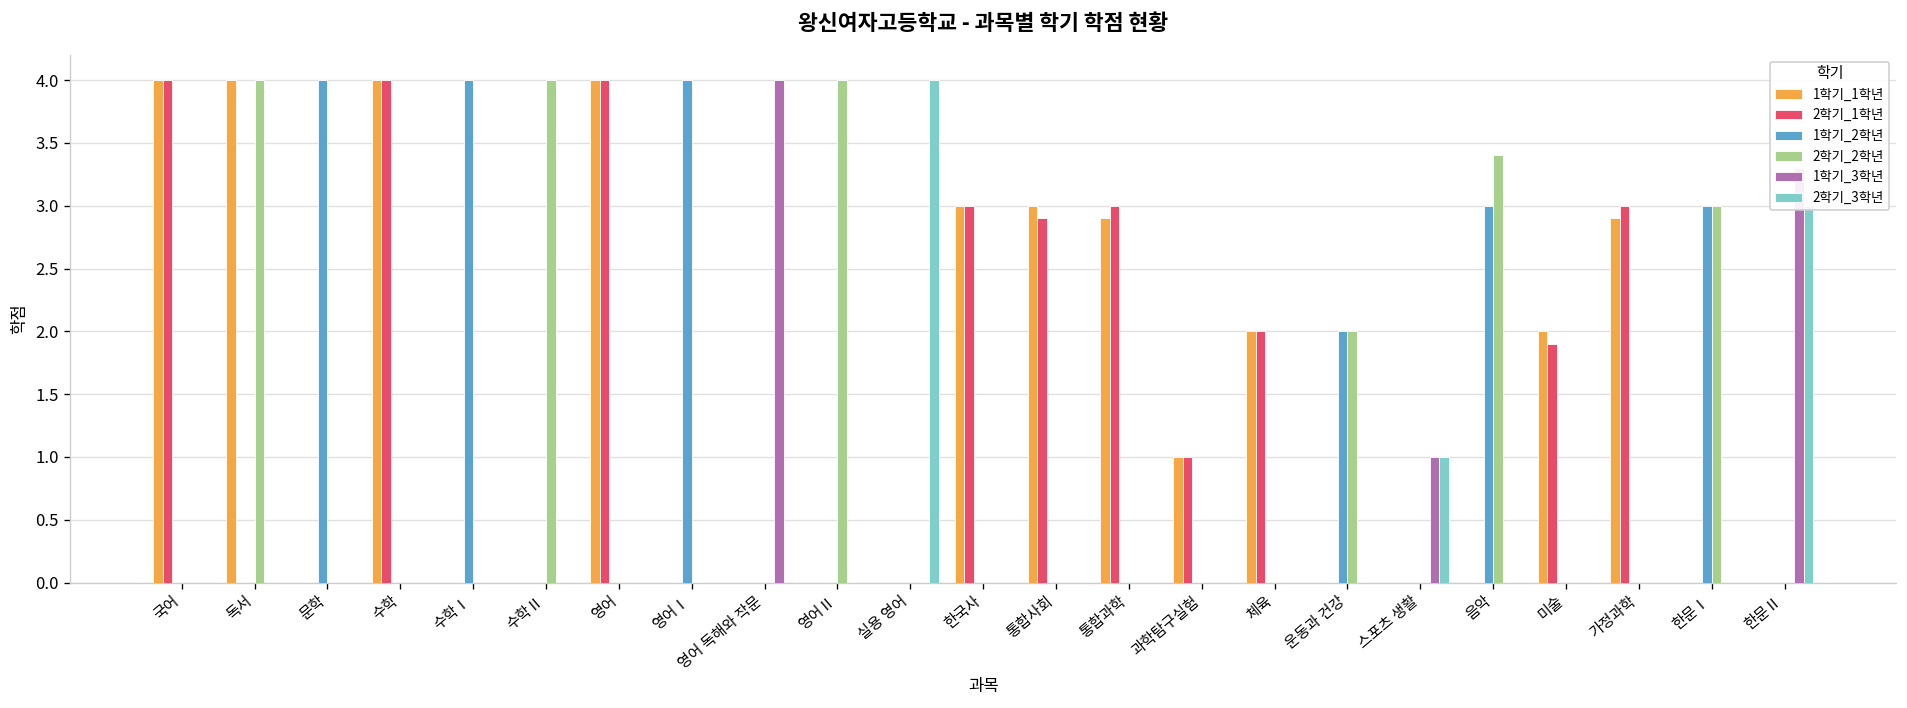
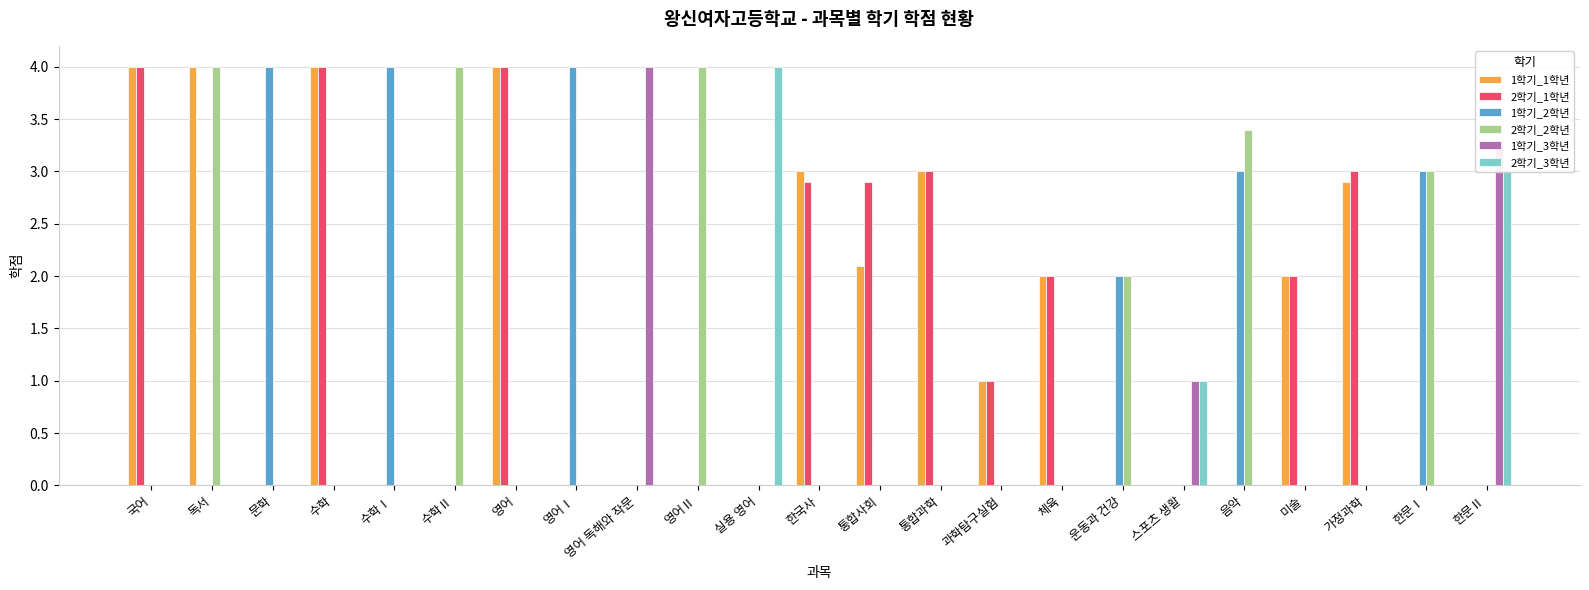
  {
    "1학기_1학년": {
      "국어": 4.0,
      "독서": 4.0,
      "문학": 0.0,
      "수학": 4.0,
      "수학Ⅰ": 0.0,
      "수학Ⅱ": 0.0,
      "영어": 4.0,
      "영어Ⅰ": 0.0,
      "영어 독해와 작문": 0.0,
      "영어Ⅱ": 0.0,
      "실용 영어": 0.0,
      "한국사": 3.0,
-     "통합사회": 3.0,
-     "통합과학": 2.9,
+     "통합사회": 2.1,
+     "통합과학": 3.0,
      "과학탐구실험": 1.0,
      "체육": 2.0,
      "운동과 건강": 0.0,
      "스포츠 생활": 0.0,
      "음악": 0.0,
      "미술": 2.0,
      "가정과학": 2.9,
      "한문Ⅰ": 0.0,
      "한문Ⅱ": 0.0
    },
    "2학기_1학년": {
      "국어": 4.0,
      "독서": 0.0,
      "문학": 0.0,
      "수학": 4.0,
      "수학Ⅰ": 0.0,
      "수학Ⅱ": 0.0,
      "영어": 4.0,
      "영어Ⅰ": 0.0,
      "영어 독해와 작문": 0.0,
      "영어Ⅱ": 0.0,
      "실용 영어": 0.0,
-     "한국사": 3.0,
+     "한국사": 2.9,
      "통합사회": 2.9,
      "통합과학": 3.0,
      "과학탐구실험": 1.0,
      "체육": 2.0,
      "운동과 건강": 0.0,
      "스포츠 생활": 0.0,
      "음악": 0.0,
-     "미술": 1.9,
+     "미술": 2.0,
      "가정과학": 3.0,
      "한문Ⅰ": 0.0,
      "한문Ⅱ": 0.0
    },
    "2학기_2학년": {
      "국어": 0.0,
      "독서": 4.0,
      "문학": 0.0,
      "수학": 0.0,
      "수학Ⅰ": 0.0,
      "수학Ⅱ": 4.0,
      "영어": 0.0,
      "영어Ⅰ": 0.0,
      "영어 독해와 작문": 0.0,
      "영어Ⅱ": 4.0,
      "실용 영어": 0.0,
      "한국사": 0.0,
      "통합사회": 0.0,
      "통합과학": 0.0,
      "과학탐구실험": 0.0,
      "체육": 0.0,
      "운동과 건강": 2.0,
      "스포츠 생활": 0.0,
      "음악": 3.4,
      "미술": 0.0,
      "가정과학": 0.0,
      "한문Ⅰ": 3.0,
      "한문Ⅱ": 0.0
    },
    "1학기_3학년": {
      "국어": 0.0,
      "독서": 0.0,
      "문학": 0.0,
      "수학": 0.0,
      "수학Ⅰ": 0.0,
      "수학Ⅱ": 0.0,
      "영어": 0.0,
      "영어Ⅰ": 0.0,
      "영어 독해와 작문": 4.0,
      "영어Ⅱ": 0.0,
      "실용 영어": 0.0,
      "한국사": 0.0,
      "통합사회": 0.0,
      "통합과학": 0.0,
      "과학탐구실험": 0.0,
      "체육": 0.0,
      "운동과 건강": 0.0,
      "스포츠 생활": 1.0,
      "음악": 0.0,
      "미술": 0.0,
      "가정과학": 0.0,
      "한문Ⅰ": 0.0
    }
  }
